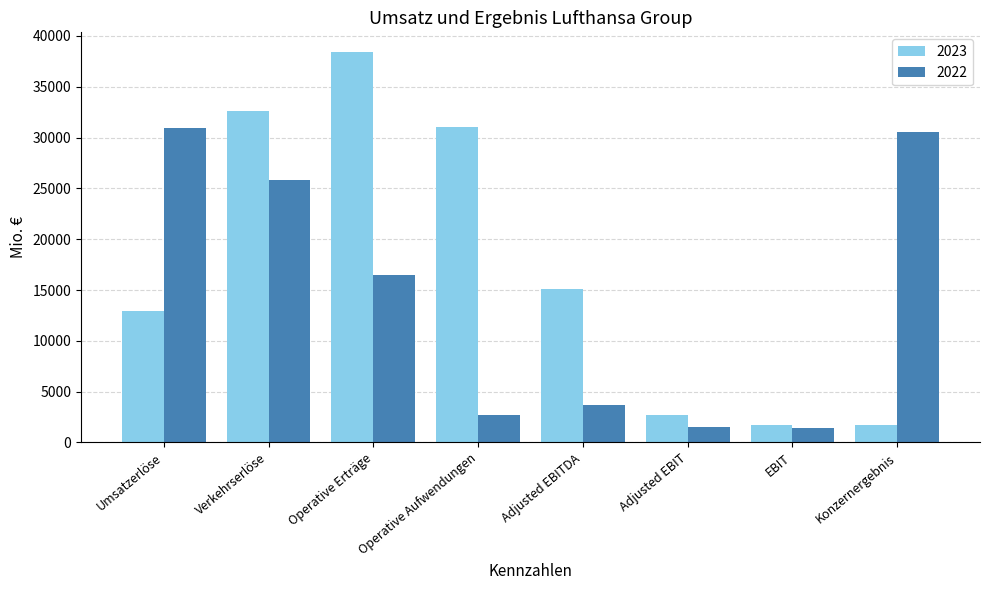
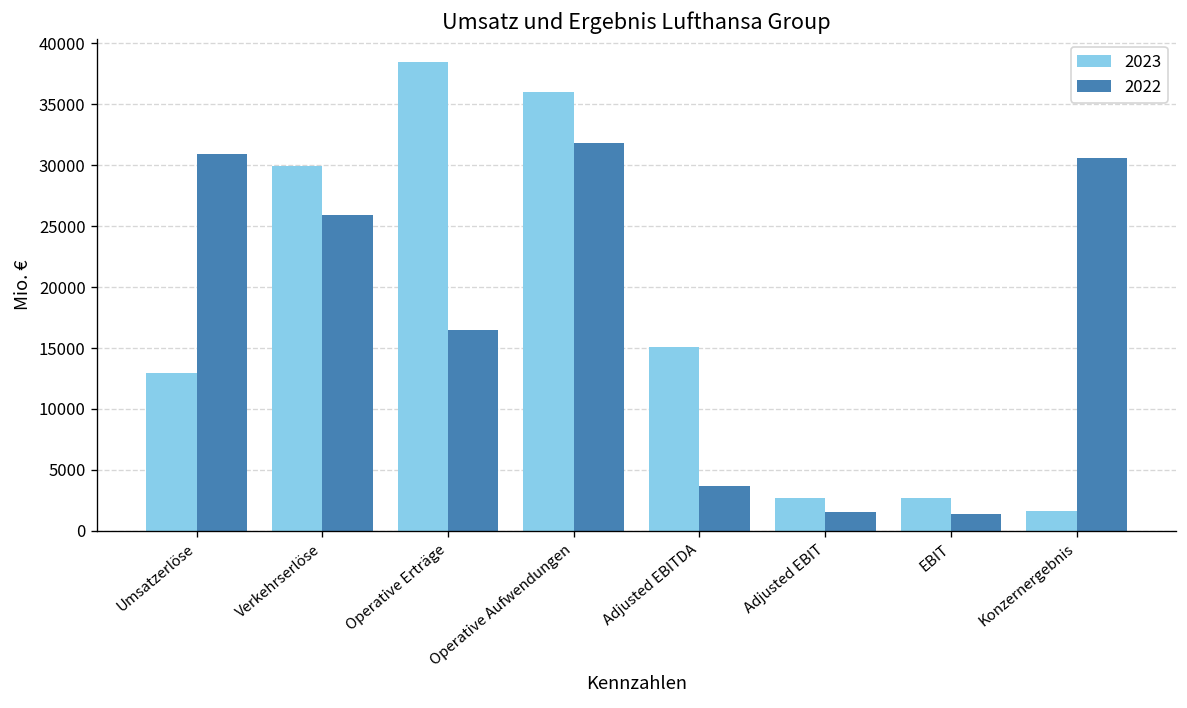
  {
    "2023": {
      "Umsatzerlöse": 13000,
-     "Verkehrserlöse": 32700,
+     "Verkehrserlöse": 29900,
      "Operative Erträge": 38400,
-     "Operative Aufwendungen": 31000,
+     "Operative Aufwendungen": 36000,
      "Adjusted EBITDA": 15100,
      "Adjusted EBIT": 2700,
-     "EBIT": 1700,
+     "EBIT": 2700,
      "Konzernergebnis": 1700
    },
    "2022": {
      "Umsatzerlöse": 30900,
      "Verkehrserlöse": 25900,
      "Operative Erträge": 16400,
-     "Operative Aufwendungen": 2700,
+     "Operative Aufwendungen": 31800,
      "Adjusted EBITDA": 3700,
      "Adjusted EBIT": 1500,
      "EBIT": 1400,
      "Konzernergebnis": 30500
    }
  }
